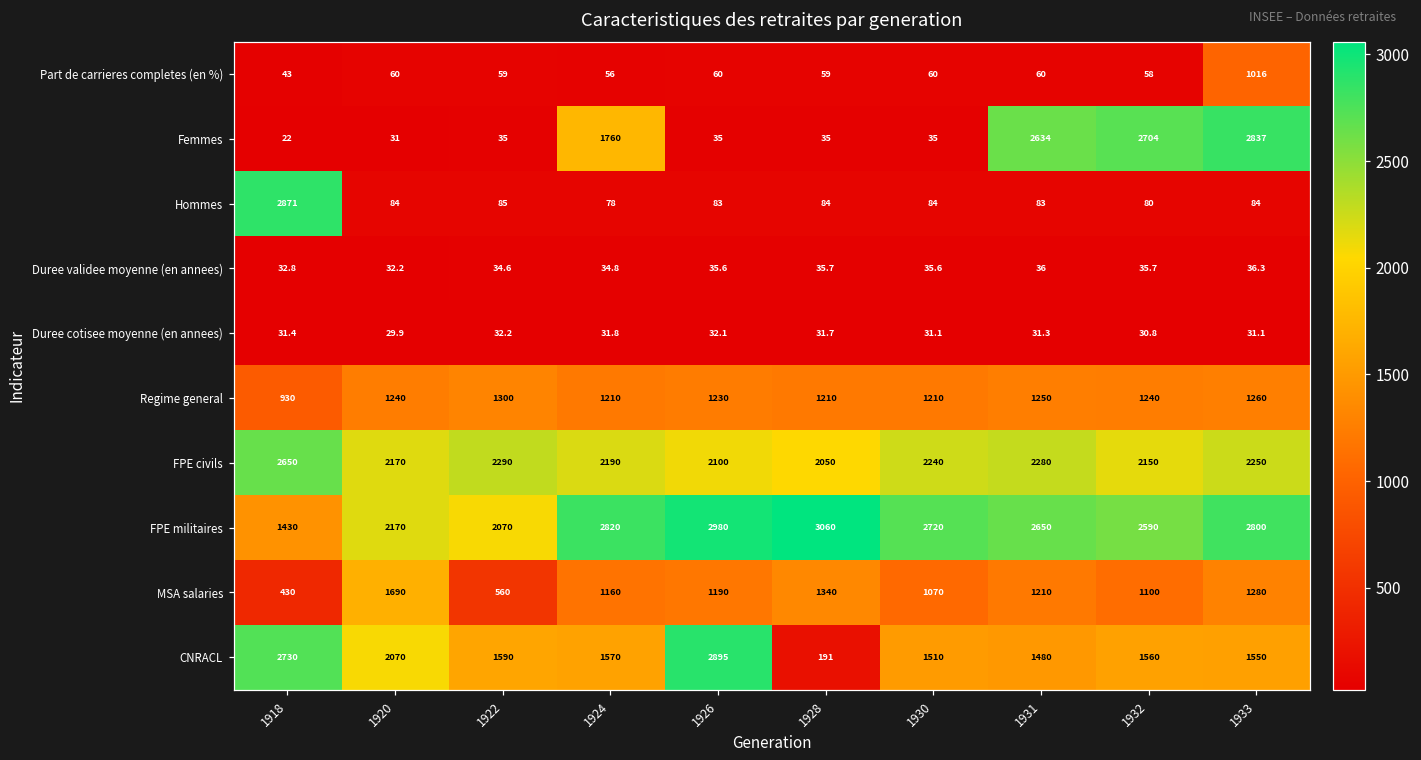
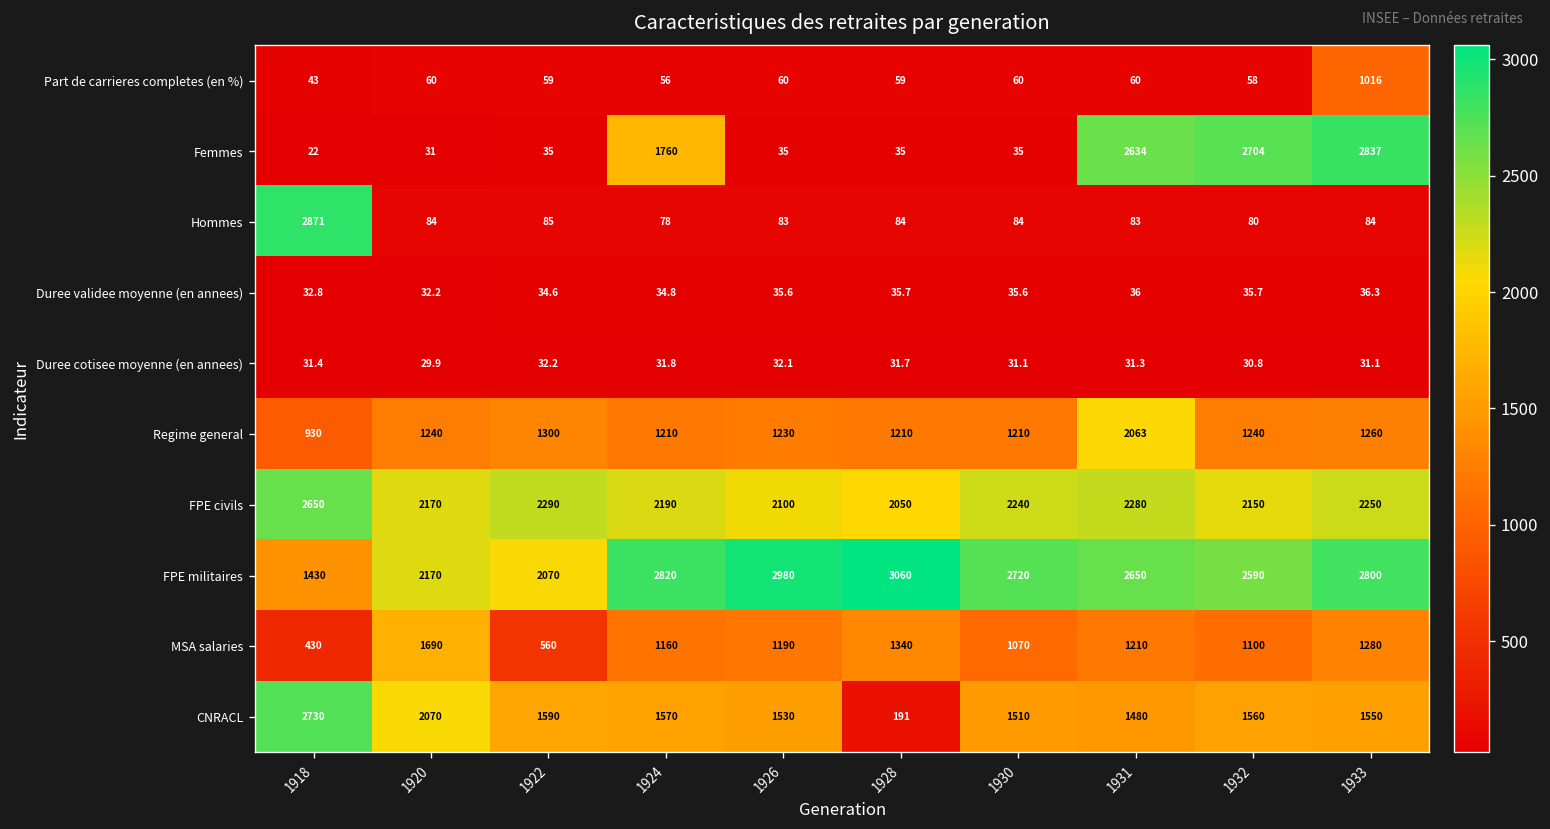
  {
    "Part de carrieres completes (en %)": {
      "1918": 43,
      "1920": 60,
      "1922": 59,
      "1924": 56,
      "1926": 60,
      "1928": 59,
      "1930": 60,
      "1931": 60,
      "1932": 58,
      "1933": 1016
    },
    "Femmes": {
      "1918": 22,
      "1920": 31,
      "1922": 35,
      "1924": 1760,
      "1926": 35,
      "1928": 35,
      "1930": 35,
      "1931": 2634,
      "1932": 2704,
      "1933": 2837
    },
    "Hommes": {
      "1918": 2871,
      "1920": 84,
      "1922": 85,
      "1924": 78,
      "1926": 83,
      "1928": 84,
      "1930": 84,
      "1931": 83,
      "1932": 80,
      "1933": 84
    },
    "Duree validee moyenne (en annees)": {
      "1918": 32.8,
      "1920": 32.2,
      "1922": 34.6,
      "1924": 34.8,
      "1926": 35.6,
      "1928": 35.7,
      "1930": 35.6,
      "1931": 36,
      "1932": 35.7,
      "1933": 36.3
    },
    "Duree cotisee moyenne (en annees)": {
      "1918": 31.4,
      "1920": 29.9,
      "1922": 32.2,
      "1924": 31.8,
      "1926": 32.1,
      "1928": 31.7,
      "1930": 31.1,
      "1931": 31.3,
      "1932": 30.8,
      "1933": 31.1
    },
    "Regime general": {
      "1918": 930,
      "1920": 1240,
      "1922": 1300,
      "1924": 1210,
      "1926": 1230,
      "1928": 1210,
      "1930": 1210,
-     "1931": 1250,
+     "1931": 2063,
      "1932": 1240,
      "1933": 1260
    },
    "FPE civils": {
      "1918": 2650,
      "1920": 2170,
      "1922": 2290,
      "1924": 2190,
      "1926": 2100,
      "1928": 2050,
      "1930": 2240,
      "1931": 2280,
      "1932": 2150,
      "1933": 2250
    },
    "FPE militaires": {
      "1918": 1430,
      "1920": 2170,
      "1922": 2070,
      "1924": 2820,
      "1926": 2980,
      "1928": 3060,
      "1930": 2720,
      "1931": 2650,
      "1932": 2590,
      "1933": 2800
    },
    "MSA salaries": {
      "1918": 430,
      "1920": 1690,
      "1922": 560,
      "1924": 1160,
      "1926": 1190,
      "1928": 1340,
      "1930": 1070,
      "1931": 1210,
      "1932": 1100,
      "1933": 1280
    },
    "CNRACL": {
      "1918": 2730,
      "1920": 2070,
      "1922": 1590,
      "1924": 1570,
-     "1926": 2895,
+     "1926": 1530,
      "1928": 191,
      "1930": 1510,
      "1931": 1480,
      "1932": 1560,
      "1933": 1550
    }
  }
